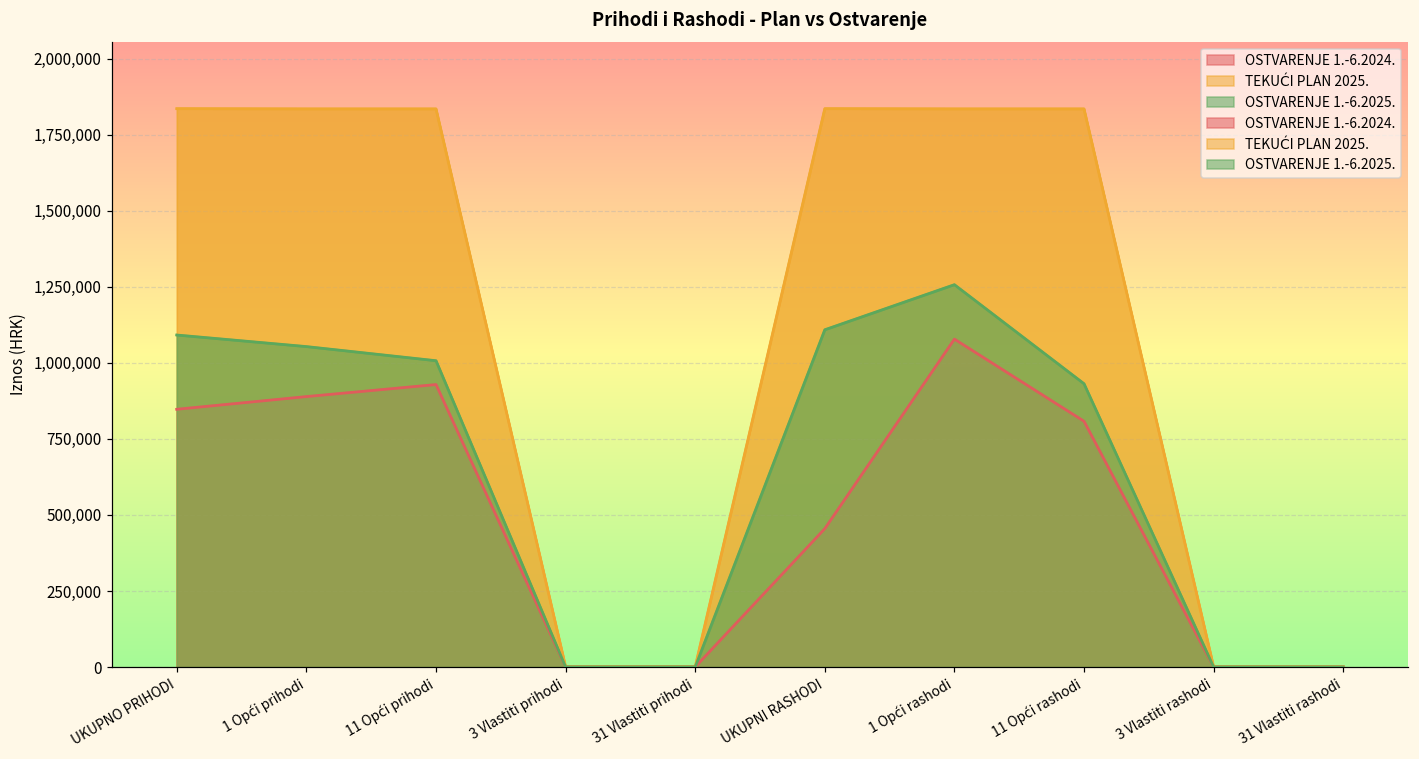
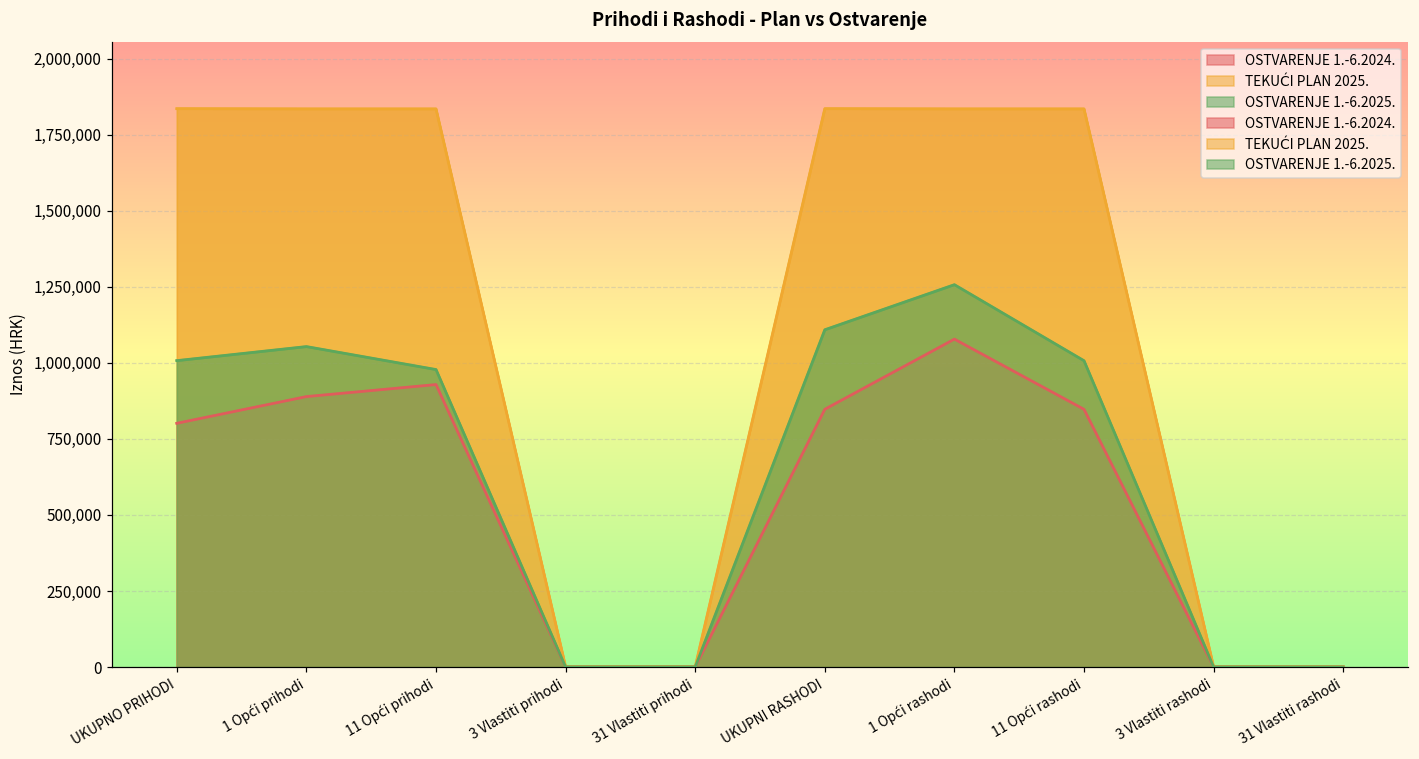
  {
    "OSTVARENJE 1.-6.2024.": {
-     "UKUPNO PRIHODI": "850,000",
+     "UKUPNO PRIHODI": "800,000",
      "1 Opći prihodi": "890,000",
      "11 Opći prihodi": "930,000",
-     "UKUPNI RASHODI": "450,000",
+     "UKUPNI RASHODI": "850,000",
      "1 Opći rashodi": "1,080,000",
-     "11 Opći rashodi": "810,000"
+     "11 Opći rashodi": "850,000"
    },
    "TEKUĆI PLAN 2025.": {
      "UKUPNO PRIHODI": "1,840,000",
      "1 Opći prihodi": "1,830,000",
      "11 Opći prihodi": "1,830,000",
      "UKUPNI RASHODI": "1,840,000",
      "1 Opći rashodi": "1,830,000",
      "11 Opći rashodi": "1,830,000"
    },
    "OSTVARENJE 1.-6.2025.": {
-     "UKUPNO PRIHODI": "1,090,000",
+     "UKUPNO PRIHODI": "1,010,000",
      "1 Opći prihodi": "1,050,000",
-     "11 Opći prihodi": "1,010,000",
+     "11 Opći prihodi": "980,000",
      "UKUPNI RASHODI": "1,110,000",
      "1 Opći rashodi": "1,260,000",
-     "11 Opći rashodi": "930,000"
+     "11 Opći rashodi": "1,010,000"
    }
  }
